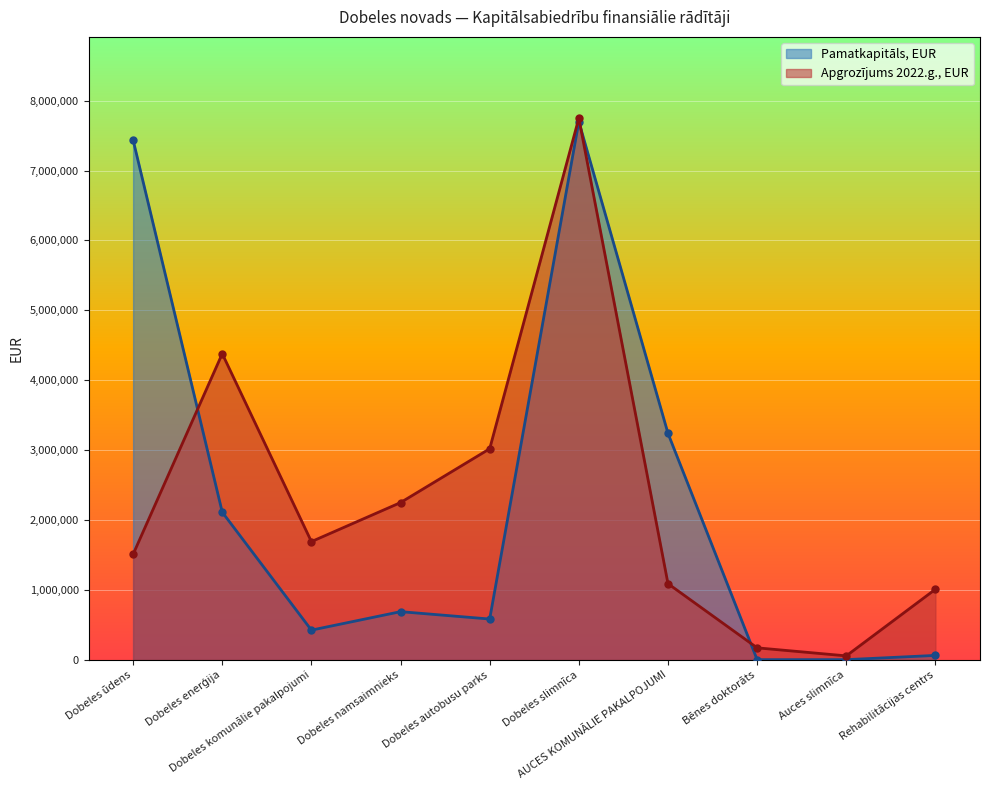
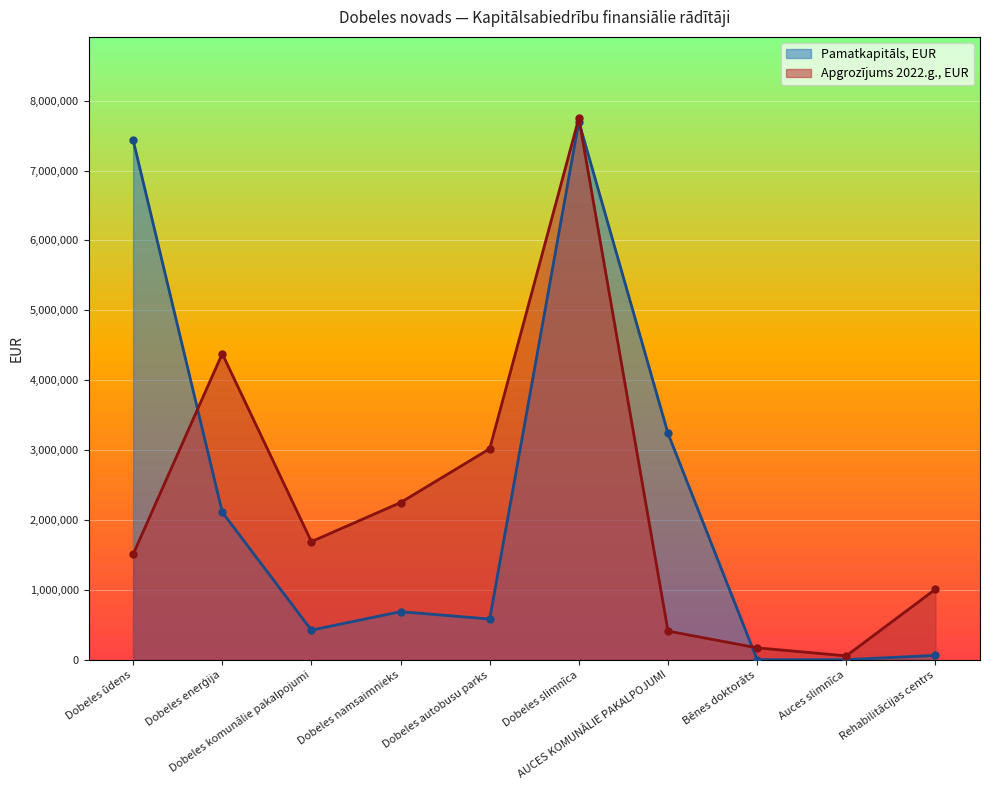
  {
    "Pamatkapitāls, EUR": {
      "Dobeles ūdens": "7,400,000",
      "Dobeles enerģija": "2,100,000",
      "Dobeles komunālie pakalpojumi": "400,000",
      "Dobeles namsaimnieks": "700,000",
      "Dobeles autobusu parks": "600,000",
      "Dobeles slimnīca": "7,700,000",
      "AUCES KOMUNĀLIE PAKALPOJUMI": "3,200,000",
      "Bēnes doktorāts": "0",
      "Auces slimnīca": "0",
      "Rehabilitācijas centrs": "100,000"
    },
    "Apgrozījums 2022.g., EUR": {
      "Dobeles ūdens": "1,500,000",
      "Dobeles enerģija": "4,400,000",
      "Dobeles komunālie pakalpojumi": "1,700,000",
      "Dobeles namsaimnieks": "2,300,000",
      "Dobeles autobusu parks": "3,000,000",
      "Dobeles slimnīca": "7,800,000",
-     "AUCES KOMUNĀLIE PAKALPOJUMI": "1,100,000",
+     "AUCES KOMUNĀLIE PAKALPOJUMI": "400,000",
      "Bēnes doktorāts": "200,000",
      "Auces slimnīca": "100,000",
      "Rehabilitācijas centrs": "1,000,000"
    }
  }
